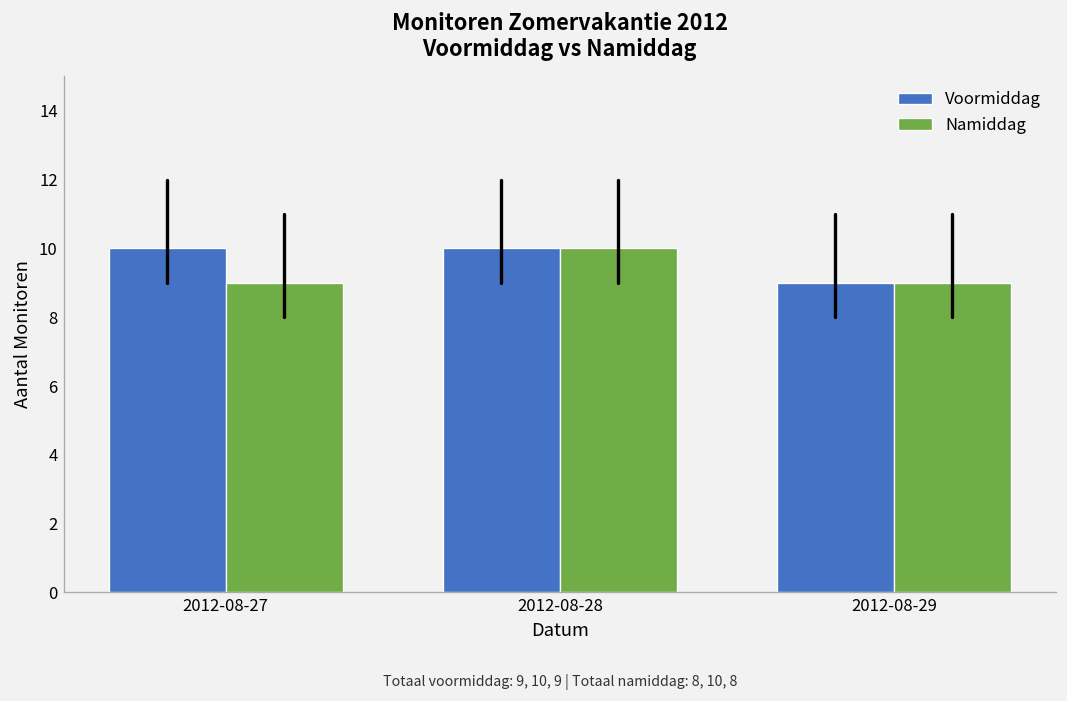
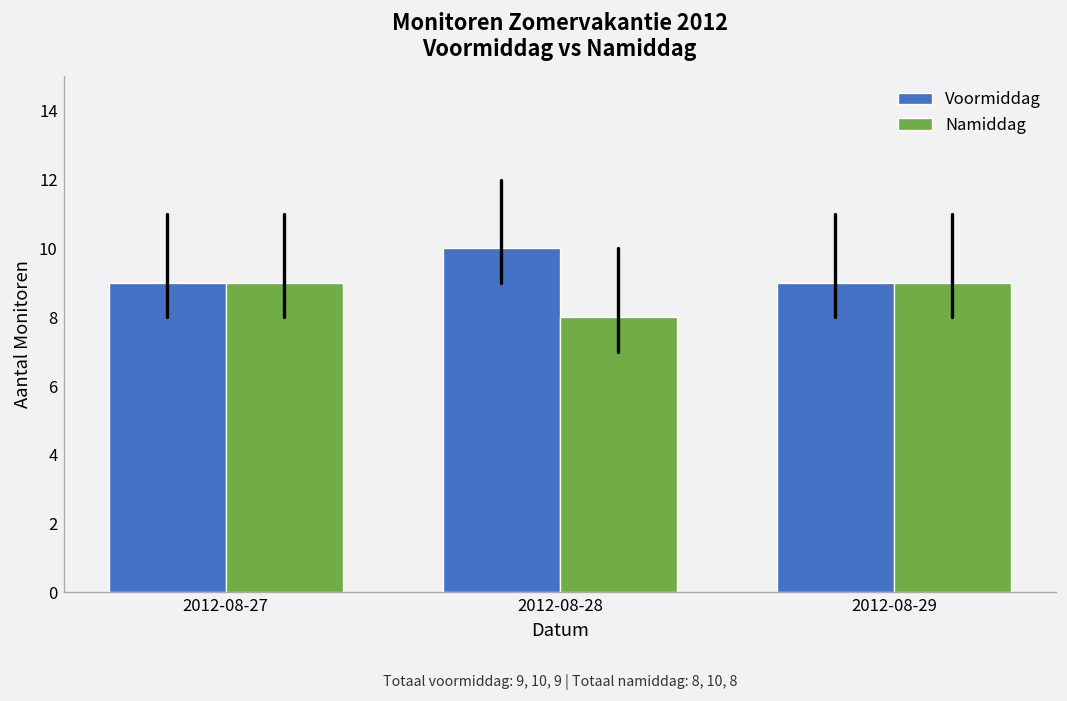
  {
    "Voormiddag": {
-     "2012-08-27": 10,
+     "2012-08-27": 9,
      "2012-08-28": 10,
      "2012-08-29": 9
    },
    "Namiddag": {
      "2012-08-27": 9,
-     "2012-08-28": 10,
+     "2012-08-28": 8,
      "2012-08-29": 9
    }
  }
